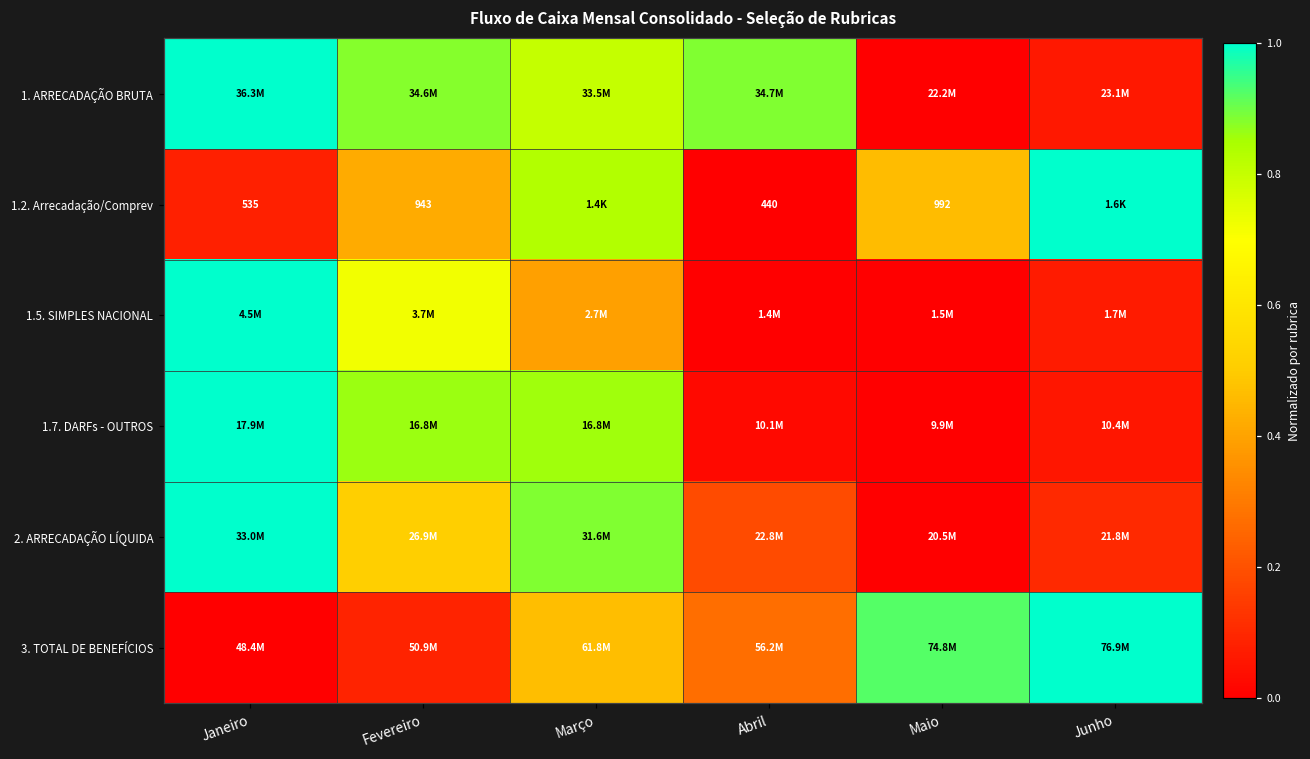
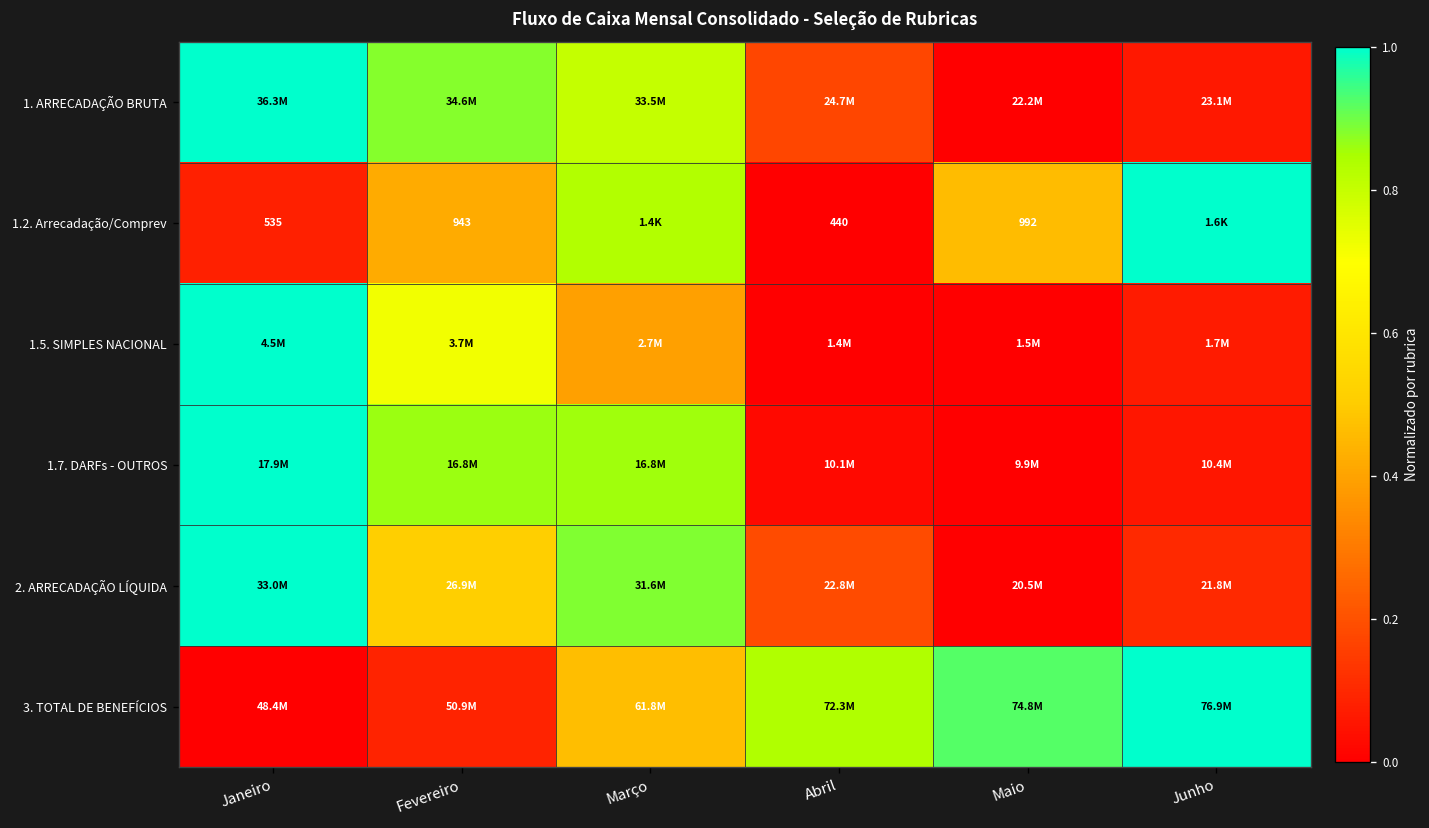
  {
    "1. ARRECADAÇÃO BRUTA": {
      "Janeiro": "36.3M",
      "Fevereiro": "34.6M",
      "Março": "33.5M",
-     "Abril": "34.7M",
+     "Abril": "24.7M",
      "Maio": "22.2M",
      "Junho": "23.1M"
    },
    "1.2. Arrecadação/Comprev": {
      "Janeiro": "535",
      "Fevereiro": "943",
      "Março": "1.4K",
      "Abril": "440",
      "Maio": "992",
      "Junho": "1.6K"
    },
    "1.5. SIMPLES NACIONAL": {
      "Janeiro": "4.5M",
      "Fevereiro": "3.7M",
      "Março": "2.7M",
      "Abril": "1.4M",
      "Maio": "1.5M",
      "Junho": "1.7M"
    },
    "1.7. DARFs - OUTROS": {
      "Janeiro": "17.9M",
      "Fevereiro": "16.8M",
      "Março": "16.8M",
      "Abril": "10.1M",
      "Maio": "9.9M",
      "Junho": "10.4M"
    },
    "2. ARRECADAÇÃO LÍQUIDA": {
      "Janeiro": "33.0M",
      "Fevereiro": "26.9M",
      "Março": "31.6M",
      "Abril": "22.8M",
      "Maio": "20.5M",
      "Junho": "21.8M"
    },
    "3. TOTAL DE BENEFÍCIOS": {
      "Janeiro": "48.4M",
      "Fevereiro": "50.9M",
      "Março": "61.8M",
-     "Abril": "56.2M",
+     "Abril": "72.3M",
      "Maio": "74.8M",
      "Junho": "76.9M"
    }
  }
